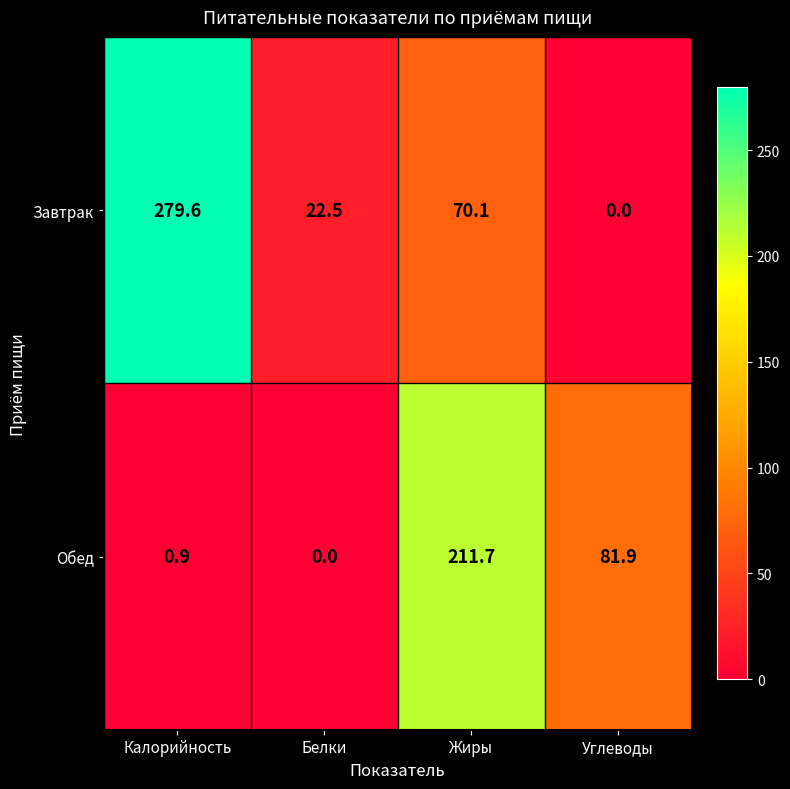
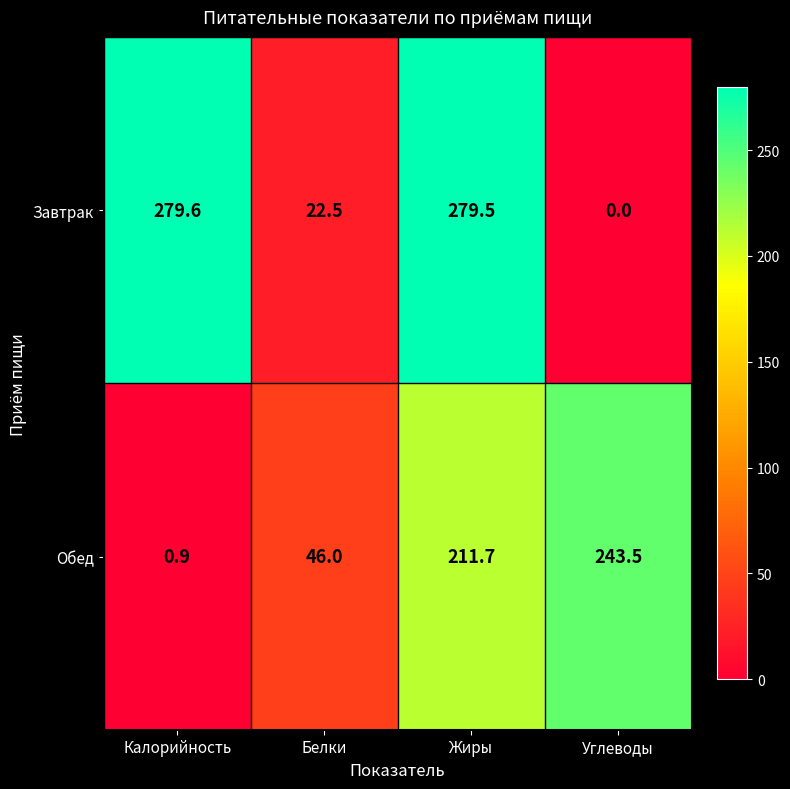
  {
    "Завтрак": {
      "Калорийность": 279.6,
      "Белки": 22.5,
-     "Жиры": 70.1,
+     "Жиры": 279.5,
      "Углеводы": 0.0
    },
    "Обед": {
      "Калорийность": 0.9,
-     "Белки": 0.0,
+     "Белки": 46.0,
      "Жиры": 211.7,
-     "Углеводы": 81.9
+     "Углеводы": 243.5
    }
  }
